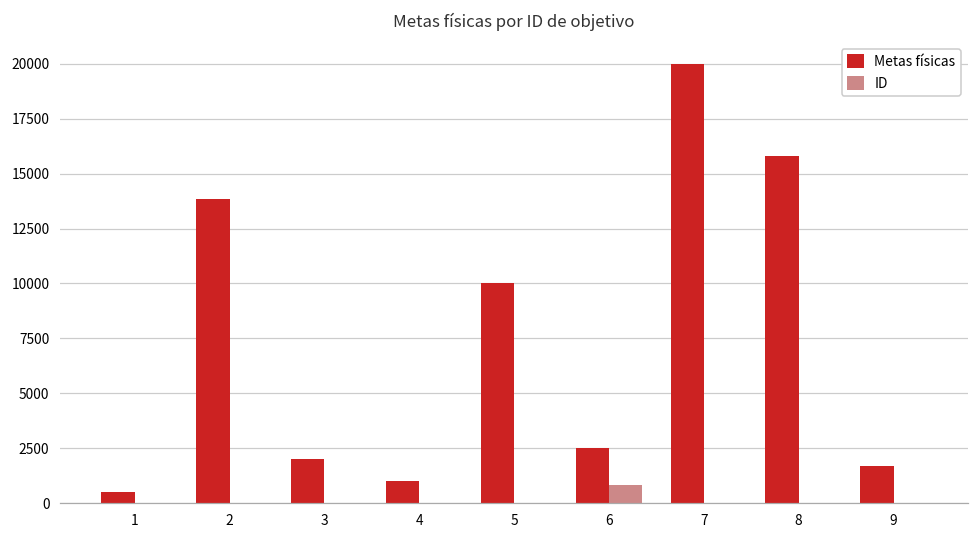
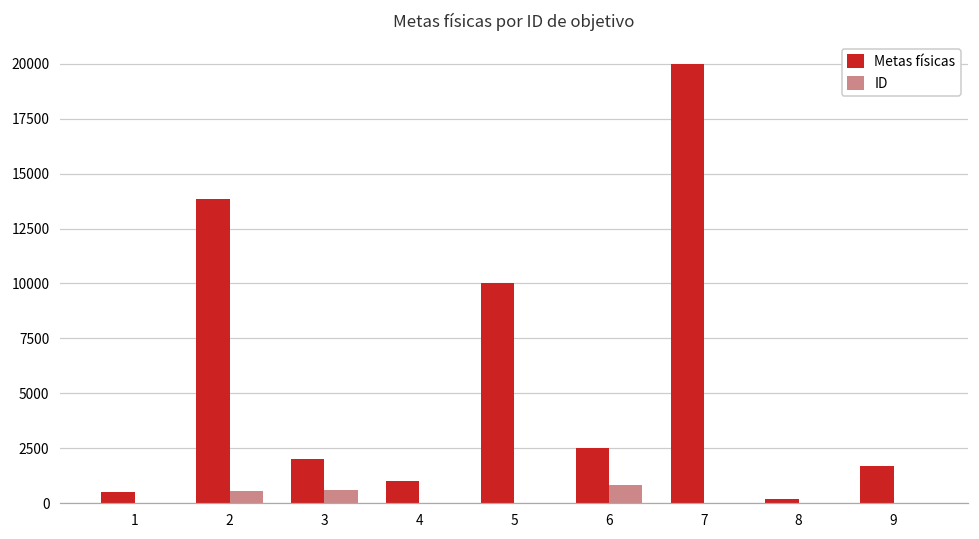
  {
    "Metas físicas": {
      "1": 500,
      "2": 13800,
      "3": 2000,
      "4": 1000,
      "5": 10000,
      "6": 2500,
      "7": 20000,
-     "8": 15800,
+     "8": 200,
      "9": 1700
    },
    "ID": {
-     "2": 0,
-     "3": 0,
+     "2": 500,
+     "3": 600,
      "6": 800
    }
  }
